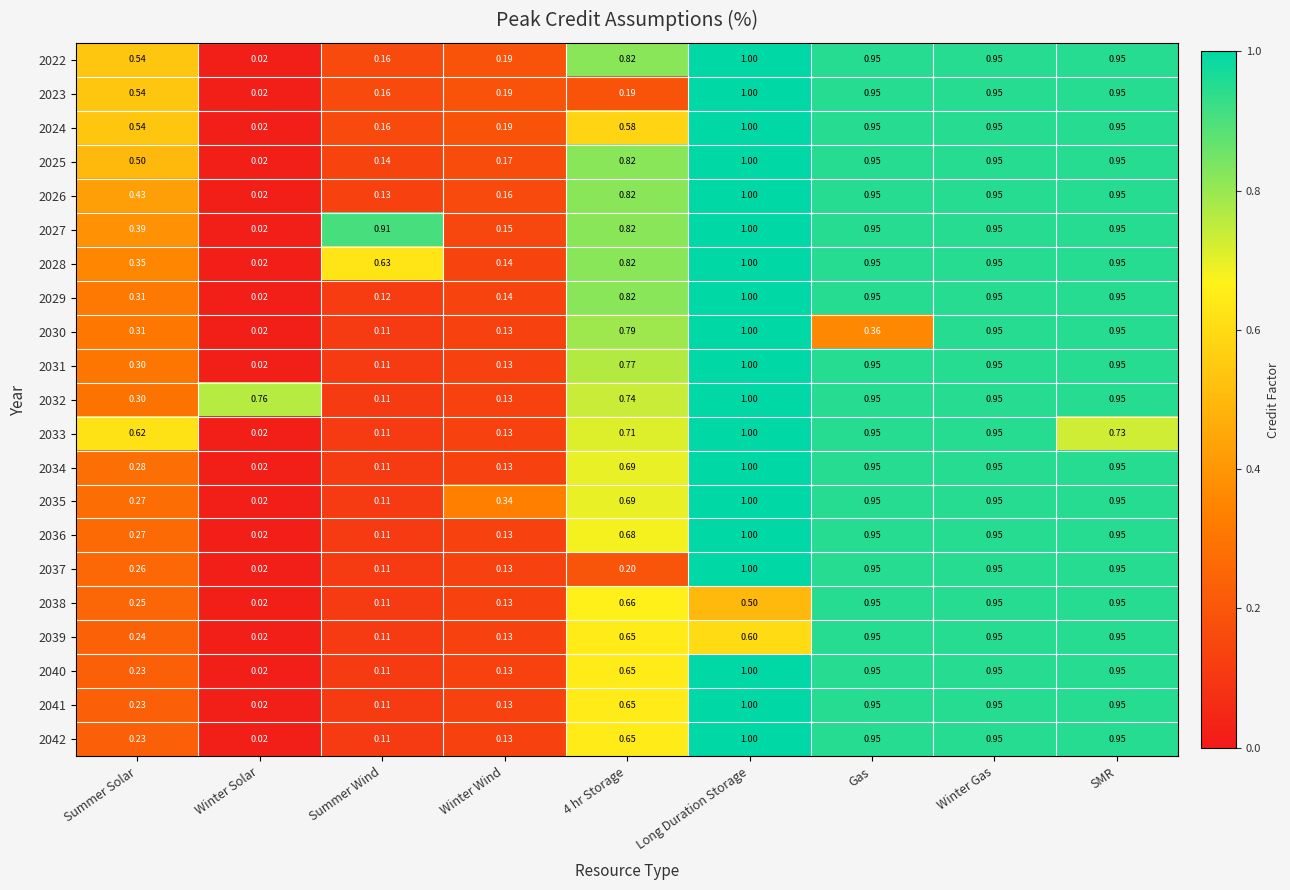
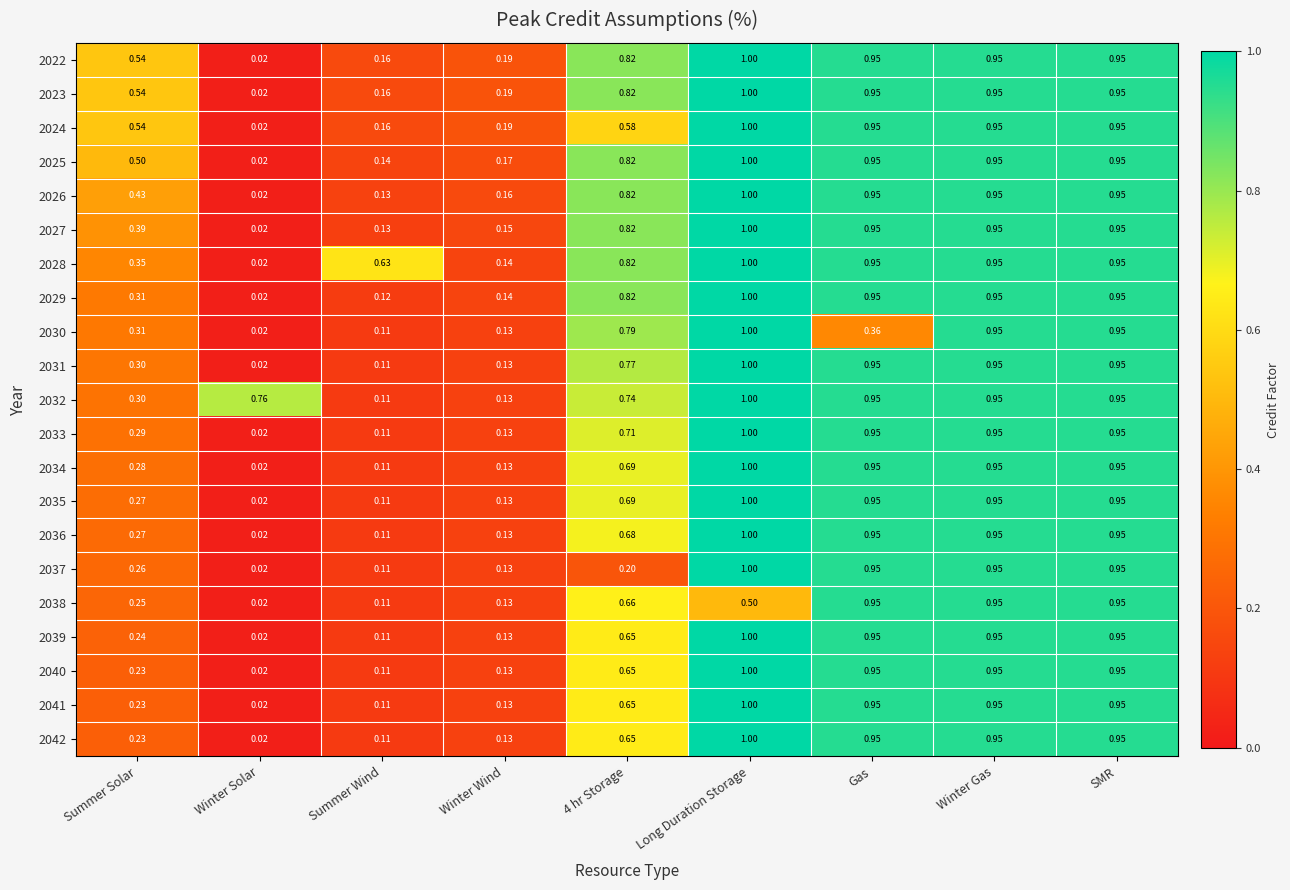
  {
    "2022": {
      "Summer Solar": 0.54,
      "Winter Solar": 0.02,
      "Summer Wind": 0.16,
      "Winter Wind": 0.19,
      "4 hr Storage": 0.82,
      "Long Duration Storage": 1.00,
      "Gas": 0.95,
      "Winter Gas": 0.95,
      "SMR": 0.95
    },
    "2023": {
      "Summer Solar": 0.54,
      "Winter Solar": 0.02,
      "Summer Wind": 0.16,
      "Winter Wind": 0.19,
-     "4 hr Storage": 0.19,
+     "4 hr Storage": 0.82,
      "Long Duration Storage": 1.00,
      "Gas": 0.95,
      "Winter Gas": 0.95,
      "SMR": 0.95
    },
    "2024": {
      "Summer Solar": 0.54,
      "Winter Solar": 0.02,
      "Summer Wind": 0.16,
      "Winter Wind": 0.19,
      "4 hr Storage": 0.58,
      "Long Duration Storage": 1.00,
      "Gas": 0.95,
      "Winter Gas": 0.95,
      "SMR": 0.95
    },
    "2025": {
      "Summer Solar": 0.50,
      "Winter Solar": 0.02,
      "Summer Wind": 0.14,
      "Winter Wind": 0.17,
      "4 hr Storage": 0.82,
      "Long Duration Storage": 1.00,
      "Gas": 0.95,
      "Winter Gas": 0.95,
      "SMR": 0.95
    },
    "2026": {
      "Summer Solar": 0.43,
      "Winter Solar": 0.02,
      "Summer Wind": 0.13,
      "Winter Wind": 0.16,
      "4 hr Storage": 0.82,
      "Long Duration Storage": 1.00,
      "Gas": 0.95,
      "Winter Gas": 0.95,
      "SMR": 0.95
    },
    "2027": {
      "Summer Solar": 0.39,
      "Winter Solar": 0.02,
-     "Summer Wind": 0.91,
+     "Summer Wind": 0.13,
      "Winter Wind": 0.15,
      "4 hr Storage": 0.82,
      "Long Duration Storage": 1.00,
      "Gas": 0.95,
      "Winter Gas": 0.95,
      "SMR": 0.95
    },
    "2028": {
      "Summer Solar": 0.35,
      "Winter Solar": 0.02,
      "Summer Wind": 0.63,
      "Winter Wind": 0.14,
      "4 hr Storage": 0.82,
      "Long Duration Storage": 1.00,
      "Gas": 0.95,
      "Winter Gas": 0.95,
      "SMR": 0.95
    },
    "2029": {
      "Summer Solar": 0.31,
      "Winter Solar": 0.02,
      "Summer Wind": 0.12,
      "Winter Wind": 0.14,
      "4 hr Storage": 0.82,
      "Long Duration Storage": 1.00,
      "Gas": 0.95,
      "Winter Gas": 0.95,
      "SMR": 0.95
    },
    "2030": {
      "Summer Solar": 0.31,
      "Winter Solar": 0.02,
      "Summer Wind": 0.11,
      "Winter Wind": 0.13,
      "4 hr Storage": 0.79,
      "Long Duration Storage": 1.00,
      "Gas": 0.36,
      "Winter Gas": 0.95,
      "SMR": 0.95
    },
    "2031": {
      "Summer Solar": 0.30,
      "Winter Solar": 0.02,
      "Summer Wind": 0.11,
      "Winter Wind": 0.13,
      "4 hr Storage": 0.77,
      "Long Duration Storage": 1.00,
      "Gas": 0.95,
      "Winter Gas": 0.95,
      "SMR": 0.95
    },
    "2032": {
      "Summer Solar": 0.30,
      "Winter Solar": 0.76,
      "Summer Wind": 0.11,
      "Winter Wind": 0.13,
      "4 hr Storage": 0.74,
      "Long Duration Storage": 1.00,
      "Gas": 0.95,
      "Winter Gas": 0.95,
      "SMR": 0.95
    },
    "2033": {
-     "Summer Solar": 0.62,
+     "Summer Solar": 0.29,
      "Winter Solar": 0.02,
      "Summer Wind": 0.11,
      "Winter Wind": 0.13,
      "4 hr Storage": 0.71,
      "Long Duration Storage": 1.00,
      "Gas": 0.95,
      "Winter Gas": 0.95,
-     "SMR": 0.73
+     "SMR": 0.95
    },
    "2034": {
      "Summer Solar": 0.28,
      "Winter Solar": 0.02,
      "Summer Wind": 0.11,
      "Winter Wind": 0.13,
      "4 hr Storage": 0.69,
      "Long Duration Storage": 1.00,
      "Gas": 0.95,
      "Winter Gas": 0.95,
      "SMR": 0.95
    },
    "2035": {
      "Summer Solar": 0.27,
      "Winter Solar": 0.02,
      "Summer Wind": 0.11,
-     "Winter Wind": 0.34,
+     "Winter Wind": 0.13,
      "4 hr Storage": 0.69,
      "Long Duration Storage": 1.00,
      "Gas": 0.95,
      "Winter Gas": 0.95,
      "SMR": 0.95
    },
    "2036": {
      "Summer Solar": 0.27,
      "Winter Solar": 0.02,
      "Summer Wind": 0.11,
      "Winter Wind": 0.13,
      "4 hr Storage": 0.68,
      "Long Duration Storage": 1.00,
      "Gas": 0.95,
      "Winter Gas": 0.95,
      "SMR": 0.95
    },
    "2037": {
      "Summer Solar": 0.26,
      "Winter Solar": 0.02,
      "Summer Wind": 0.11,
      "Winter Wind": 0.13,
      "4 hr Storage": 0.20,
      "Long Duration Storage": 1.00,
      "Gas": 0.95,
      "Winter Gas": 0.95,
      "SMR": 0.95
    },
    "2038": {
      "Summer Solar": 0.25,
      "Winter Solar": 0.02,
      "Summer Wind": 0.11,
      "Winter Wind": 0.13,
      "4 hr Storage": 0.66,
      "Long Duration Storage": 0.50,
      "Gas": 0.95,
      "Winter Gas": 0.95,
      "SMR": 0.95
    },
    "2039": {
      "Summer Solar": 0.24,
      "Winter Solar": 0.02,
      "Summer Wind": 0.11,
      "Winter Wind": 0.13,
      "4 hr Storage": 0.65,
-     "Long Duration Storage": 0.60,
+     "Long Duration Storage": 1.00,
      "Gas": 0.95,
      "Winter Gas": 0.95,
      "SMR": 0.95
    },
    "2040": {
      "Summer Solar": 0.23,
      "Winter Solar": 0.02,
      "Summer Wind": 0.11,
      "Winter Wind": 0.13,
      "4 hr Storage": 0.65,
      "Long Duration Storage": 1.00,
      "Gas": 0.95,
      "Winter Gas": 0.95,
      "SMR": 0.95
    },
    "2041": {
      "Summer Solar": 0.23,
      "Winter Solar": 0.02,
      "Summer Wind": 0.11,
      "Winter Wind": 0.13,
      "4 hr Storage": 0.65,
      "Long Duration Storage": 1.00,
      "Gas": 0.95,
      "Winter Gas": 0.95,
      "SMR": 0.95
    },
    "2042": {
      "Summer Solar": 0.23,
      "Winter Solar": 0.02,
      "Summer Wind": 0.11,
      "Winter Wind": 0.13,
      "4 hr Storage": 0.65,
      "Long Duration Storage": 1.00,
      "Gas": 0.95,
      "Winter Gas": 0.95,
      "SMR": 0.95
    }
  }
